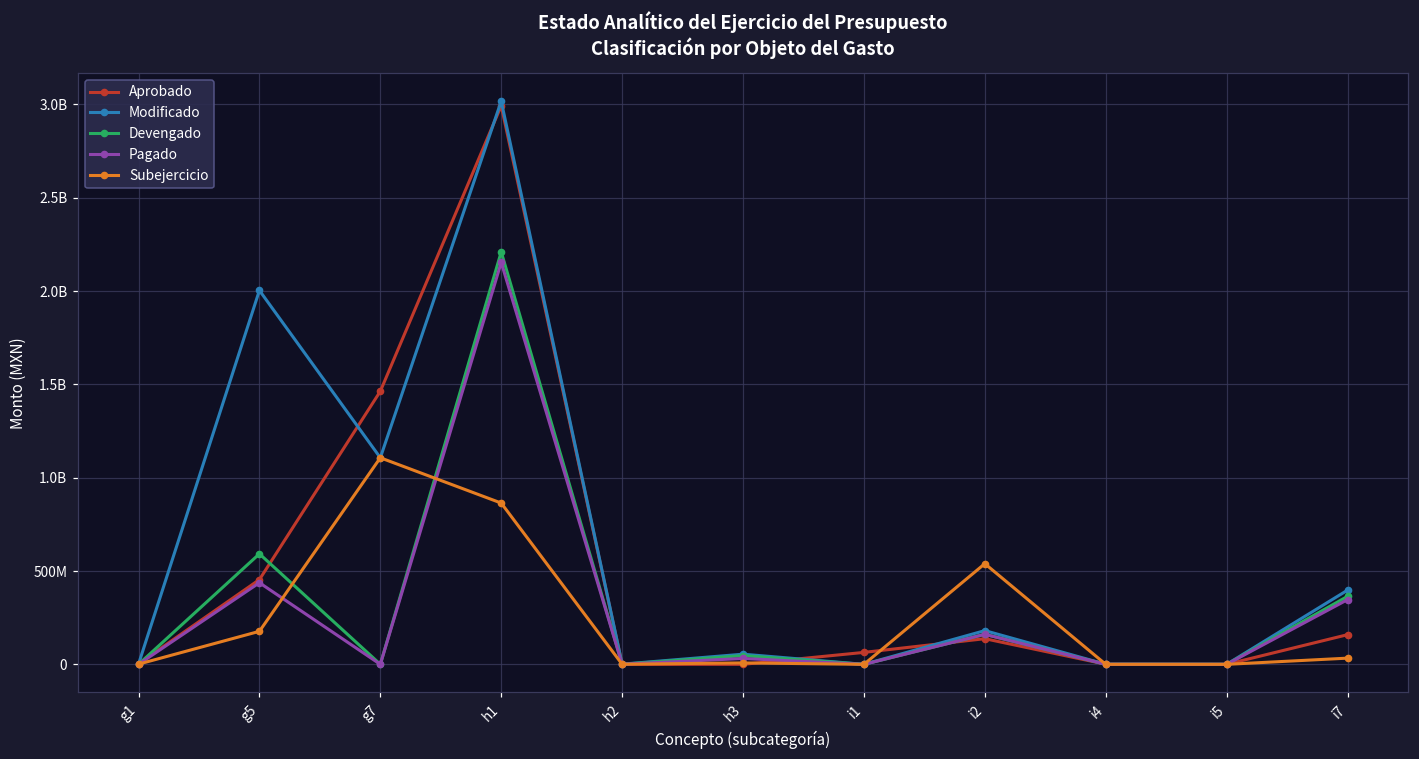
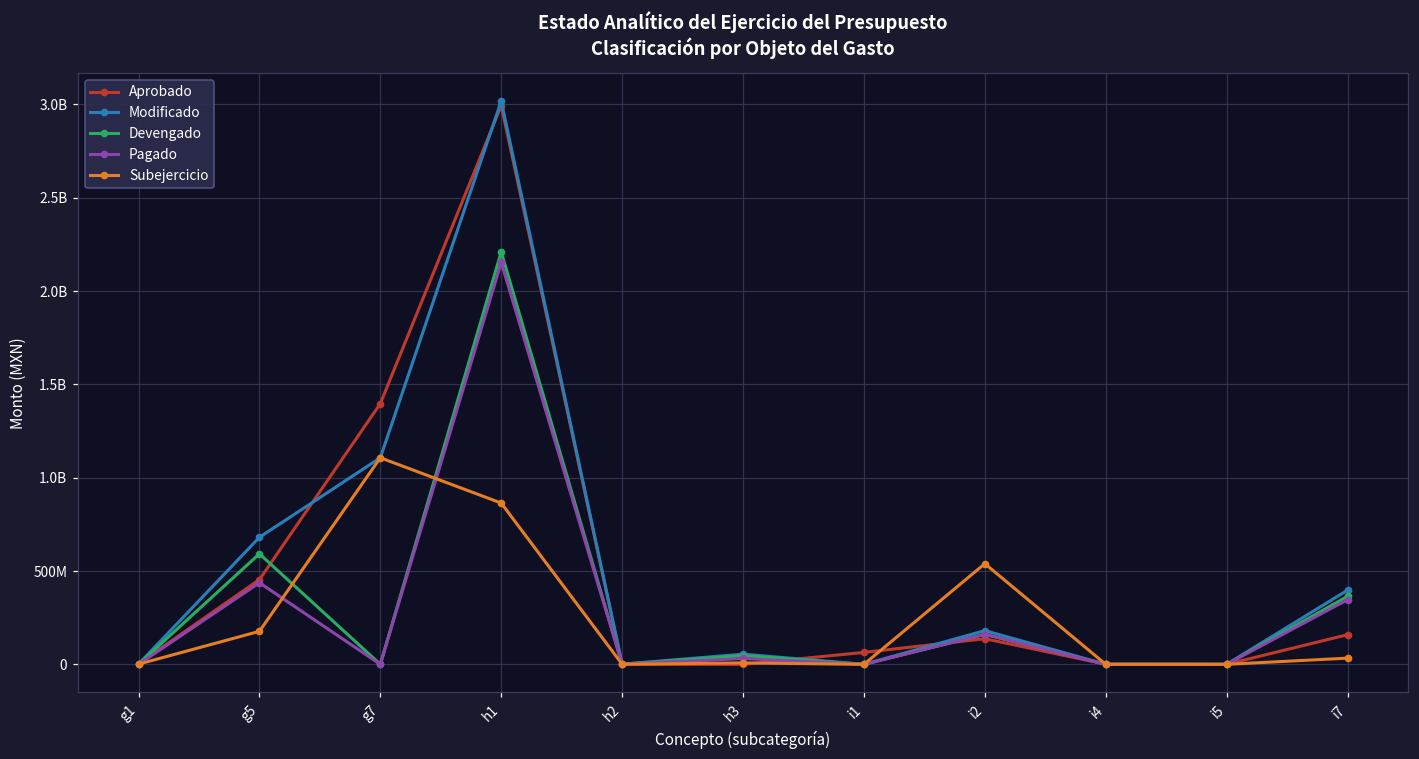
  {
    "Aprobado": {
      "g5": 450000000,
-     "g7": 1460000000,
+     "g7": 1400000000,
      "h1": 2990000000,
      "i1": 60000000,
      "i2": 140000000,
      "i7": 160000000
    },
    "Modificado": {
-     "g5": 2000000000,
+     "g5": 680000000,
      "h1": 3020000000,
      "i2": 180000000,
      "i7": 400000000
    },
    "Devengado": {
      "g5": 590000000,
      "h1": 2210000000,
      "i7": 360000000
    },
    "Pagado": {
      "g5": 440000000,
      "h1": 2150000000,
      "h3": 30000000,
      "i7": 350000000
    },
    "Subejercicio": {
      "g5": 180000000,
      "h1": 860000000,
      "i2": 540000000,
      "i7": 30000000
    }
  }
